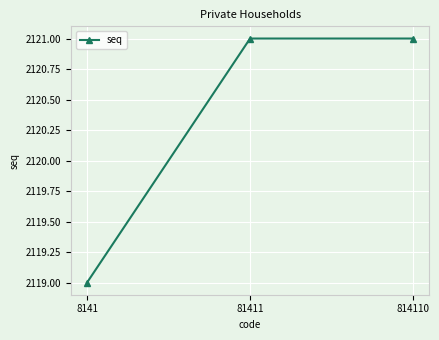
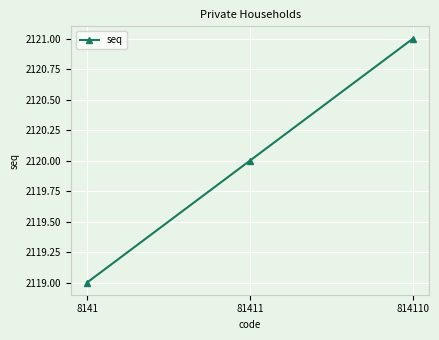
  {
    "8141": 2119,
-   "81411": 2121,
+   "81411": 2120,
    "814110": 2121
  }
